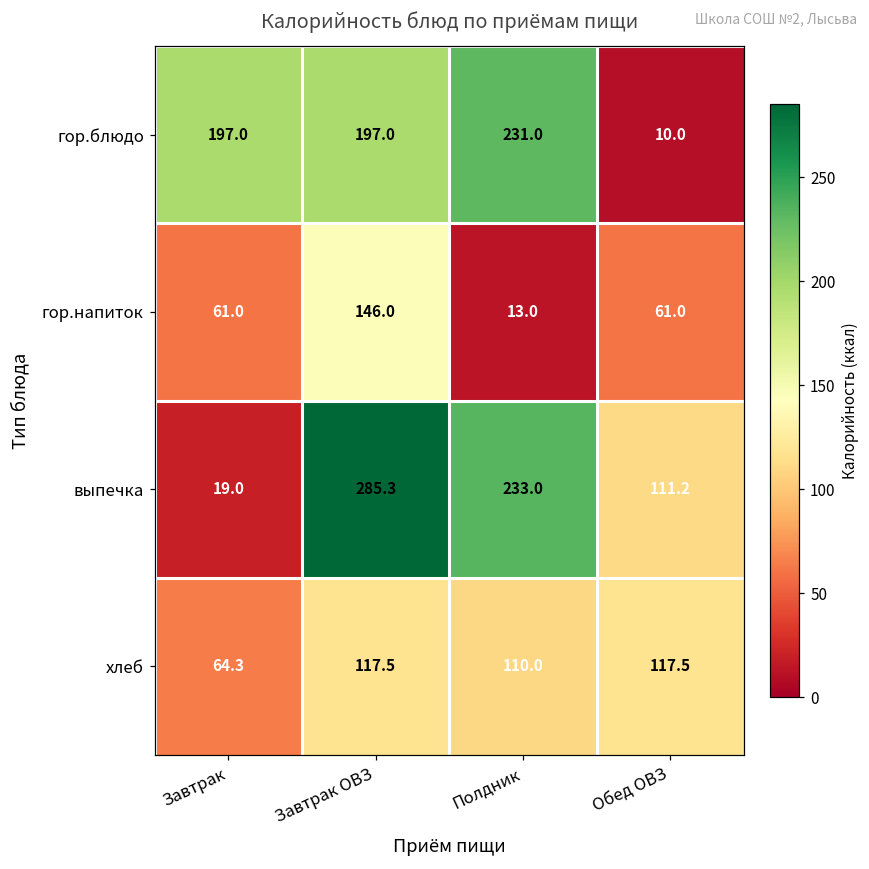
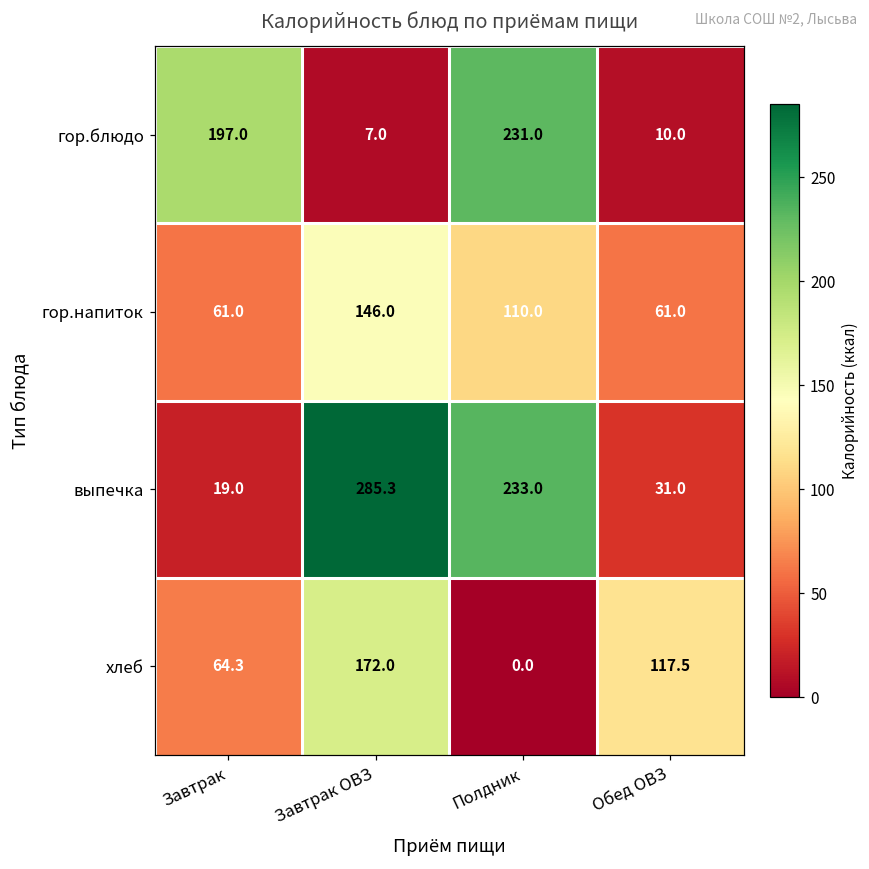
  {
    "гор.блюдо": {
      "Завтрак": 197.0,
-     "Завтрак ОВЗ": 197.0,
+     "Завтрак ОВЗ": 7.0,
      "Полдник": 231.0,
      "Обед ОВЗ": 10.0
    },
    "гор.напиток": {
      "Завтрак": 61.0,
      "Завтрак ОВЗ": 146.0,
-     "Полдник": 13.0,
+     "Полдник": 110.0,
      "Обед ОВЗ": 61.0
    },
    "выпечка": {
      "Завтрак": 19.0,
      "Завтрак ОВЗ": 285.3,
      "Полдник": 233.0,
-     "Обед ОВЗ": 111.2
+     "Обед ОВЗ": 31.0
    },
    "хлеб": {
      "Завтрак": 64.3,
-     "Завтрак ОВЗ": 117.5,
-     "Полдник": 110.0,
+     "Завтрак ОВЗ": 172.0,
+     "Полдник": 0.0,
      "Обед ОВЗ": 117.5
    }
  }
